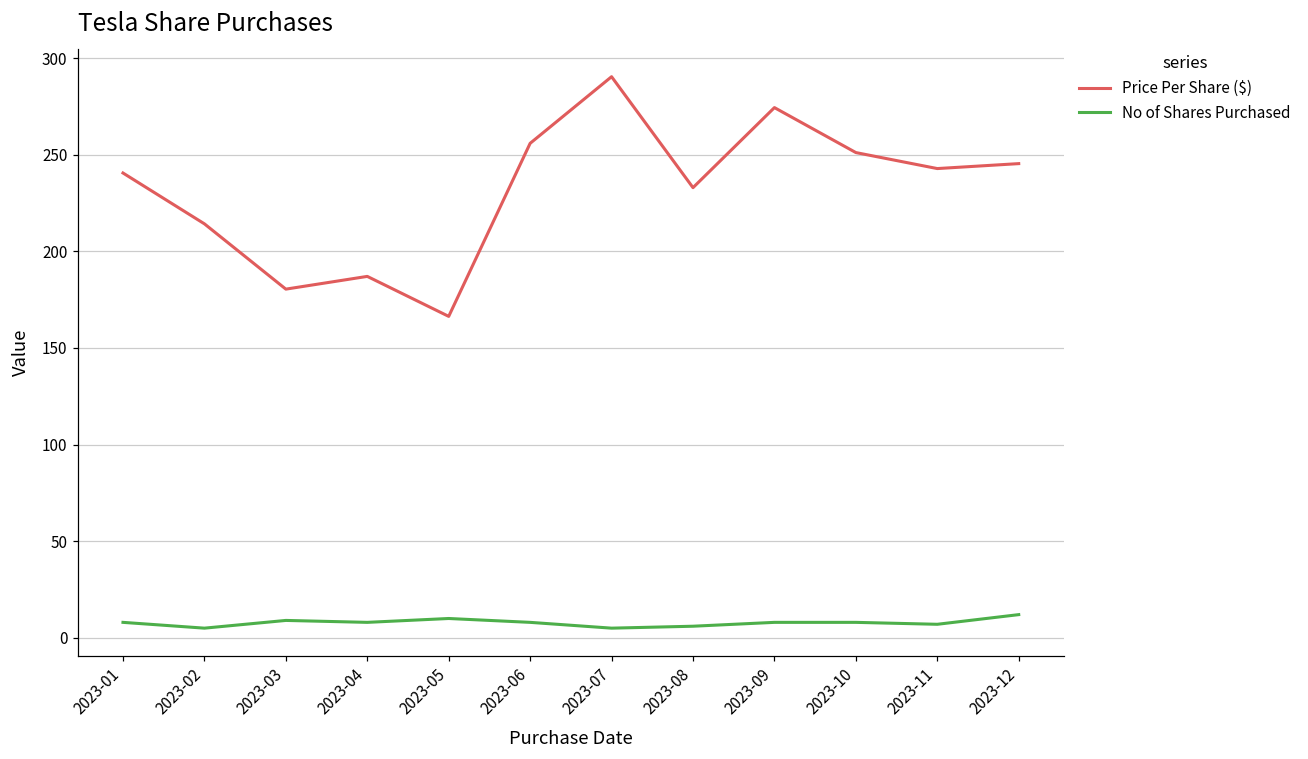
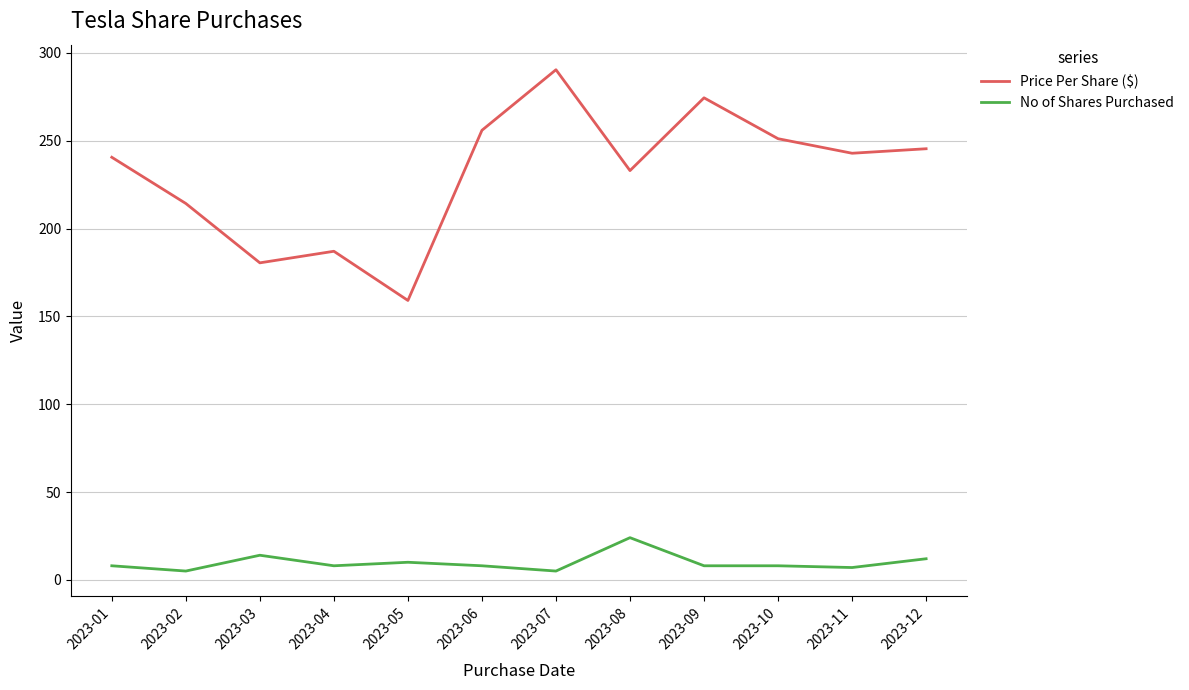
  {
    "Price Per Share ($)": {
      "2023-01": 241,
      "2023-02": 214,
      "2023-03": 180,
      "2023-04": 187,
-     "2023-05": 166,
+     "2023-05": 159,
      "2023-06": 256,
      "2023-07": 290,
      "2023-08": 233,
      "2023-09": 274,
      "2023-10": 251,
      "2023-11": 243,
      "2023-12": 245
    },
    "No of Shares Purchased": {
      "2023-01": 8,
      "2023-02": 5,
-     "2023-03": 9,
+     "2023-03": 14,
      "2023-04": 8,
      "2023-05": 10,
      "2023-06": 8,
      "2023-07": 5,
-     "2023-08": 6,
+     "2023-08": 24,
      "2023-09": 8,
      "2023-10": 8,
      "2023-11": 7,
      "2023-12": 12
    }
  }
